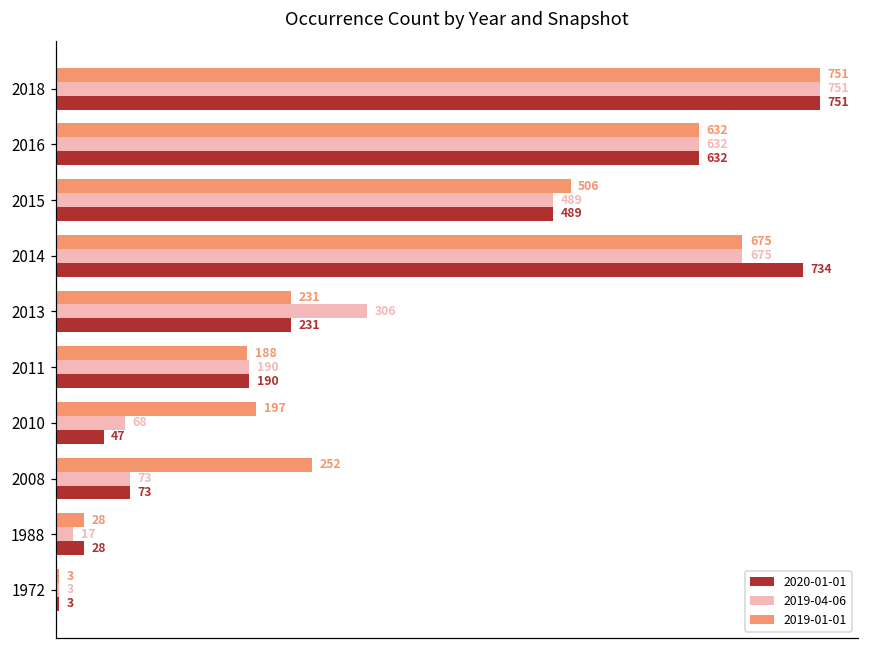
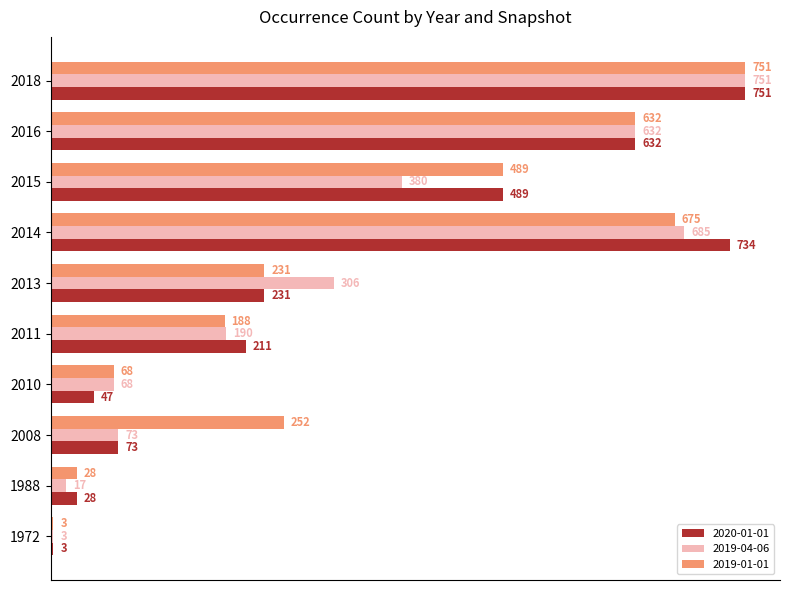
  {
    "2020-01-01": {
      "2018": 751,
      "2016": 632,
      "2015": 489,
      "2014": 734,
      "2013": 231,
-     "2011": 190,
+     "2011": 211,
      "2010": 47,
      "2008": 73,
      "1988": 28,
      "1972": 3
    },
    "2019-04-06": {
      "2018": 751,
      "2016": 632,
-     "2015": 489,
-     "2014": 675,
+     "2015": 380,
+     "2014": 685,
      "2013": 306,
      "2011": 190,
      "2010": 68,
      "2008": 73,
      "1988": 17,
      "1972": 3
    },
    "2019-01-01": {
      "2018": 751,
      "2016": 632,
-     "2015": 506,
+     "2015": 489,
      "2014": 675,
      "2013": 231,
      "2011": 188,
-     "2010": 197,
+     "2010": 68,
      "2008": 252,
      "1988": 28,
      "1972": 3
    }
  }
